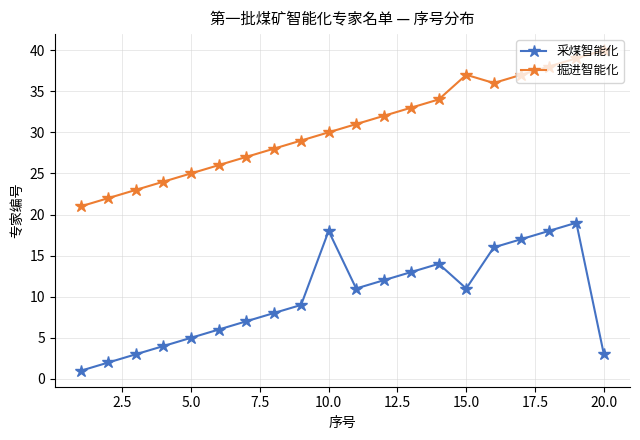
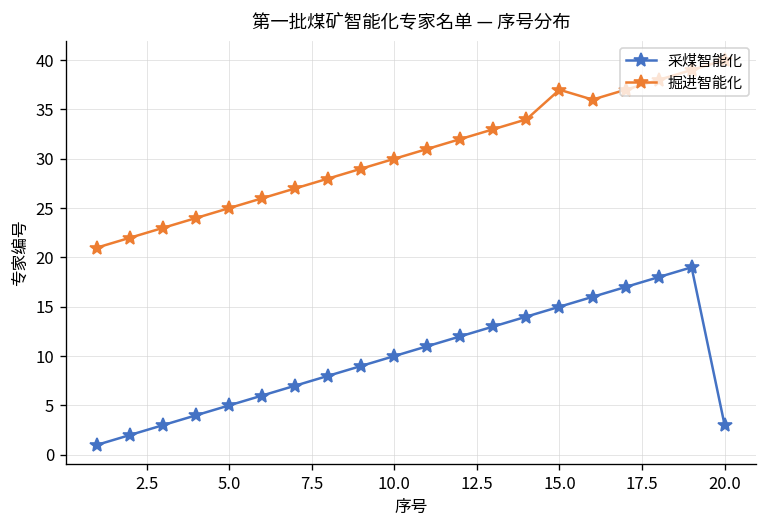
  {
    "采煤智能化": {
      "5.0": 5,
-     "10.0": 18,
-     "15.0": 11,
+     "10.0": 10,
+     "15.0": 15,
      "20.0": 3
    },
    "掘进智能化": {
      "5.0": 25,
      "10.0": 30,
      "15.0": 37
    }
  }
